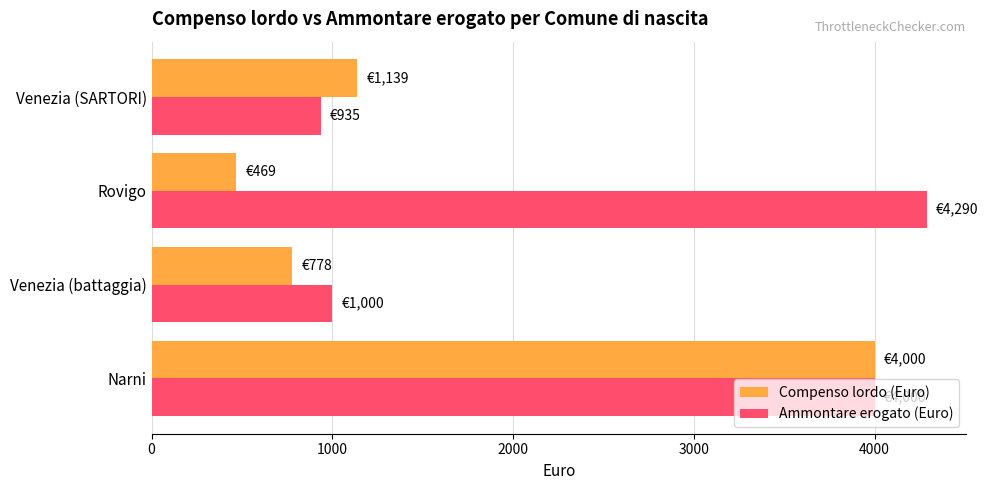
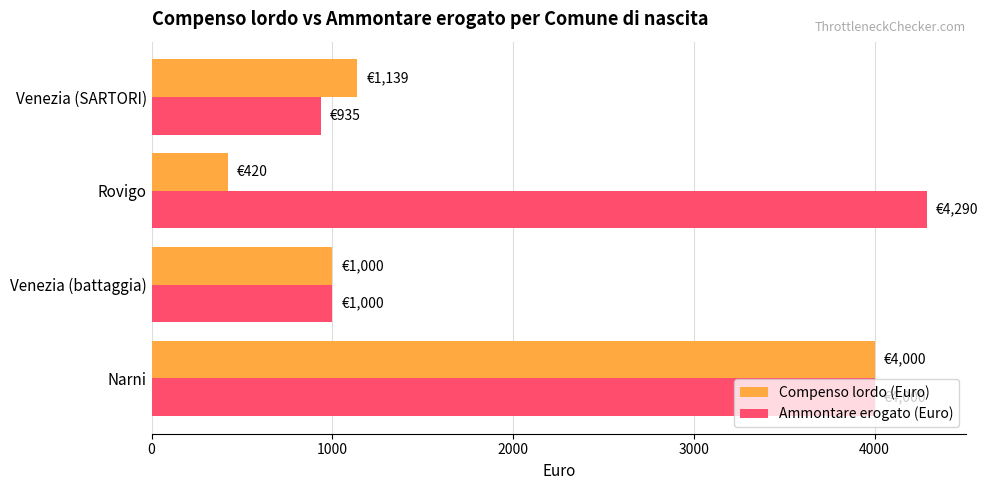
  {
    "Compenso lordo (Euro)": {
      "Venezia (SARTORI)": "€1,139",
-     "Rovigo": "€469",
-     "Venezia (battaggia)": "€778",
+     "Rovigo": "€420",
+     "Venezia (battaggia)": "€1,000",
      "Narni": "€4,000"
    },
    "Ammontare erogato (Euro)": {
      "Venezia (SARTORI)": "€935",
      "Rovigo": "€4,290",
      "Venezia (battaggia)": "€1,000"
    }
  }
